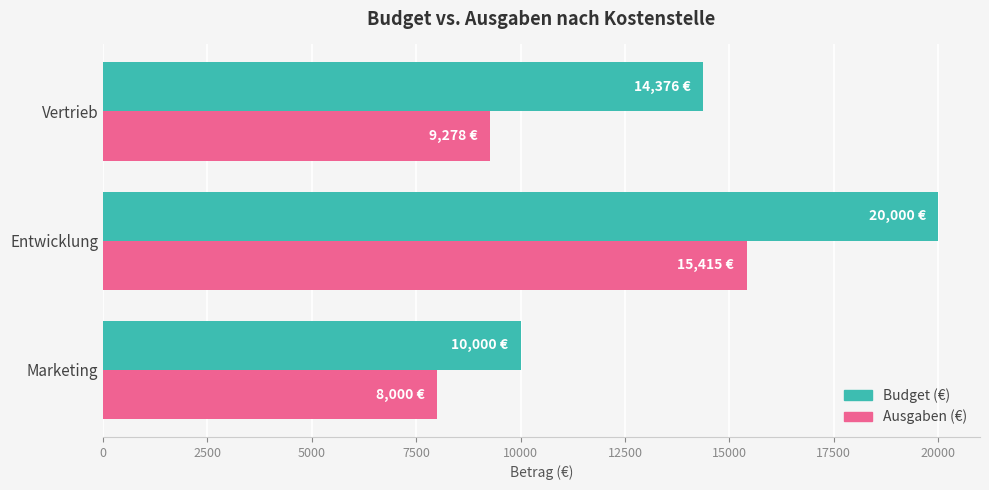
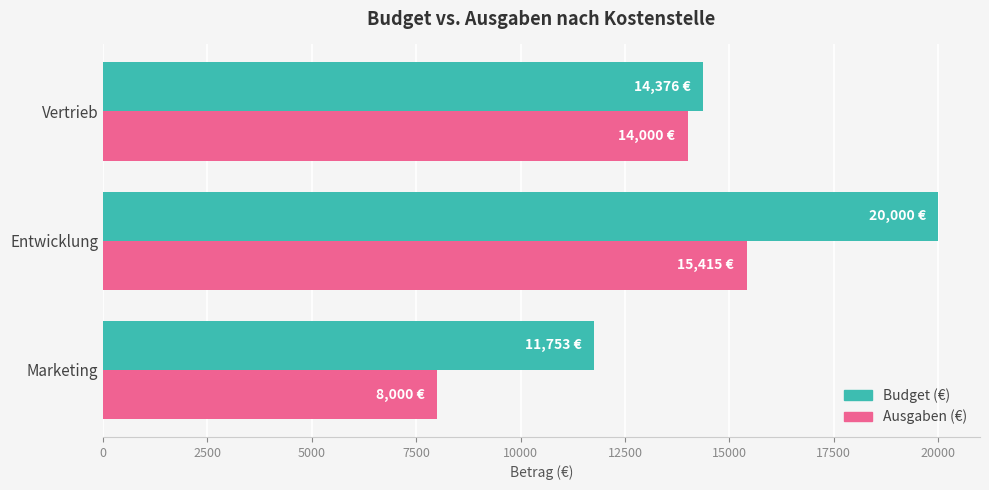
  {
    "Budget (€)": {
      "Vertrieb": "14,376",
      "Entwicklung": "20,000",
-     "Marketing": "10,000"
+     "Marketing": "11,753"
    },
    "Ausgaben (€)": {
-     "Vertrieb": "9,278",
+     "Vertrieb": "14,000",
      "Entwicklung": "15,415",
      "Marketing": "8,000"
    }
  }
